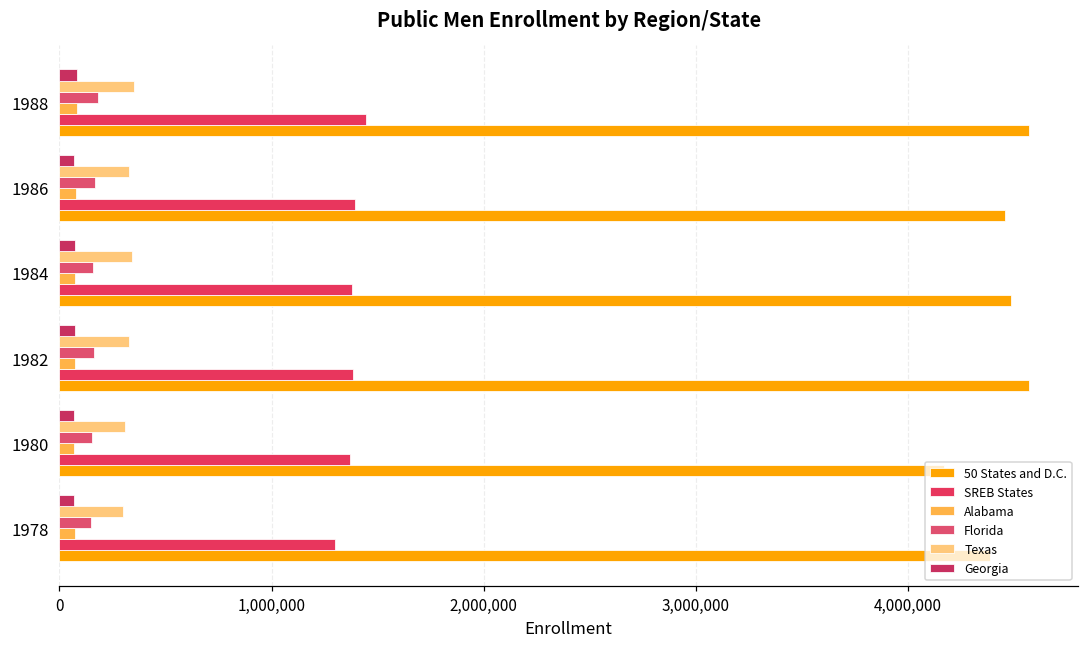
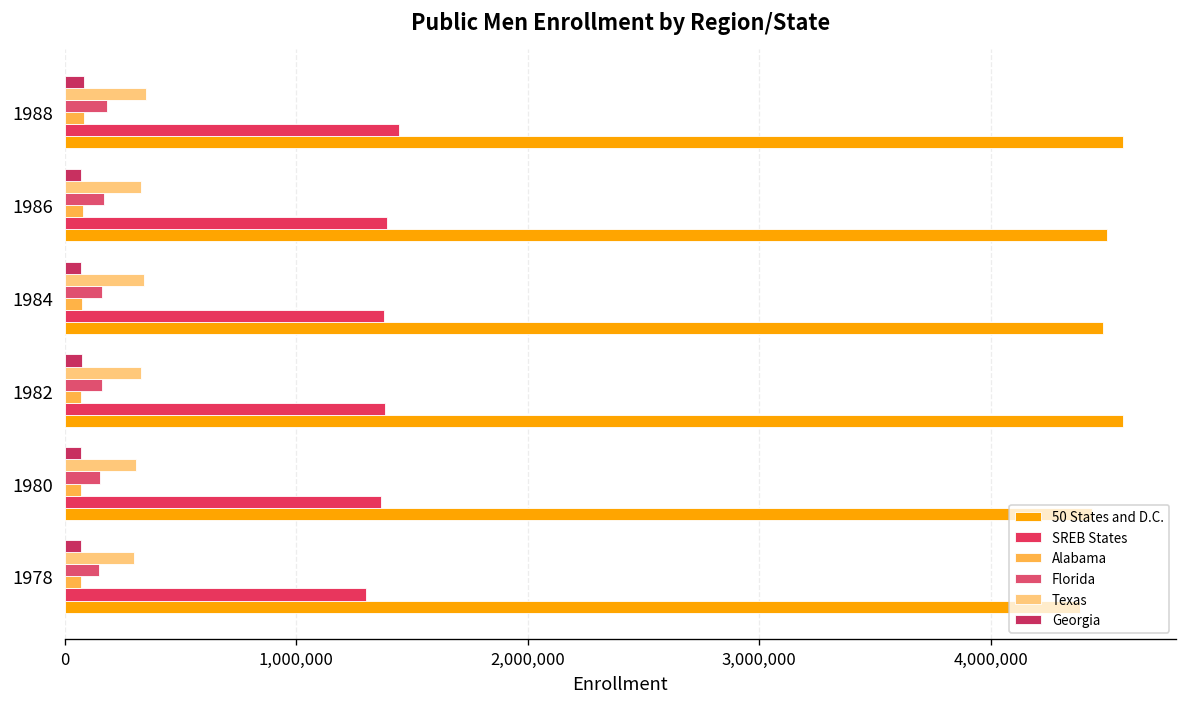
  {
    "50 States and D.C.": {
      "1988": "4,570,000",
-     "1986": "4,460,000",
+     "1986": "4,500,000",
      "1984": "4,480,000",
      "1982": "4,570,000",
-     "1980": "4,170,000"
+     "1980": "4,440,000"
    }
  }
